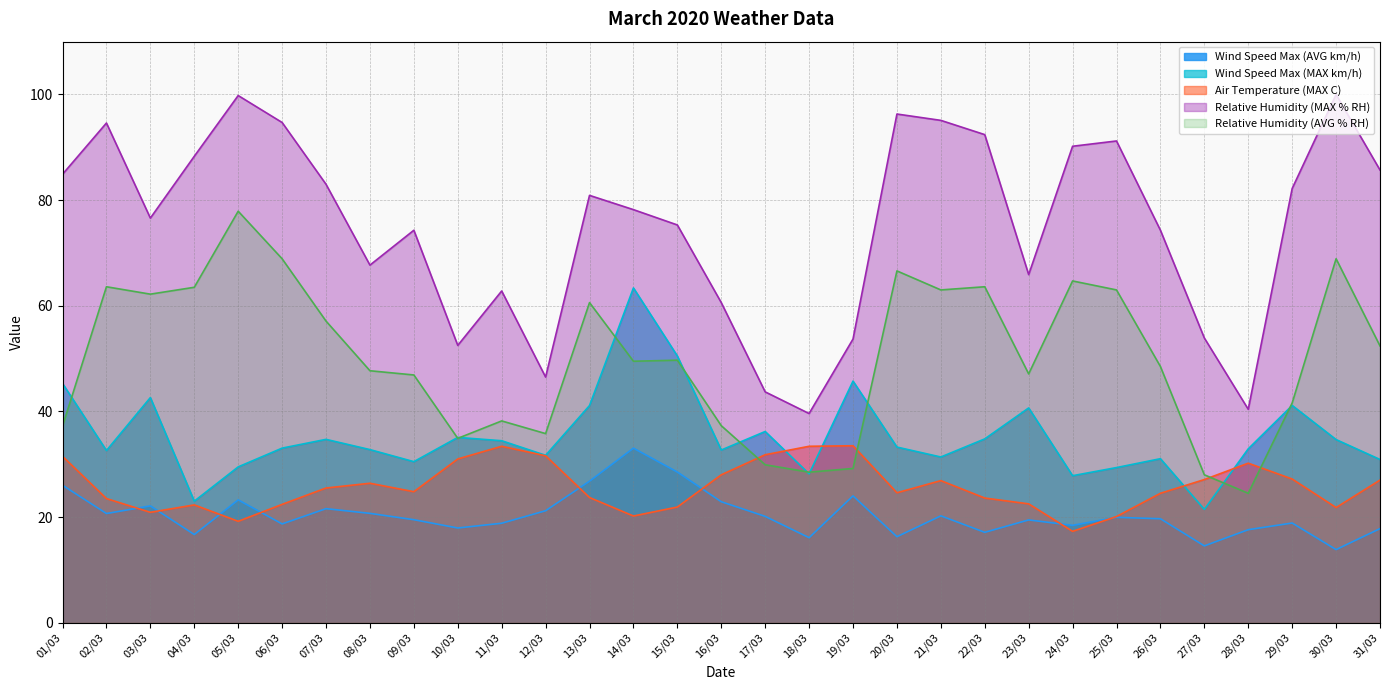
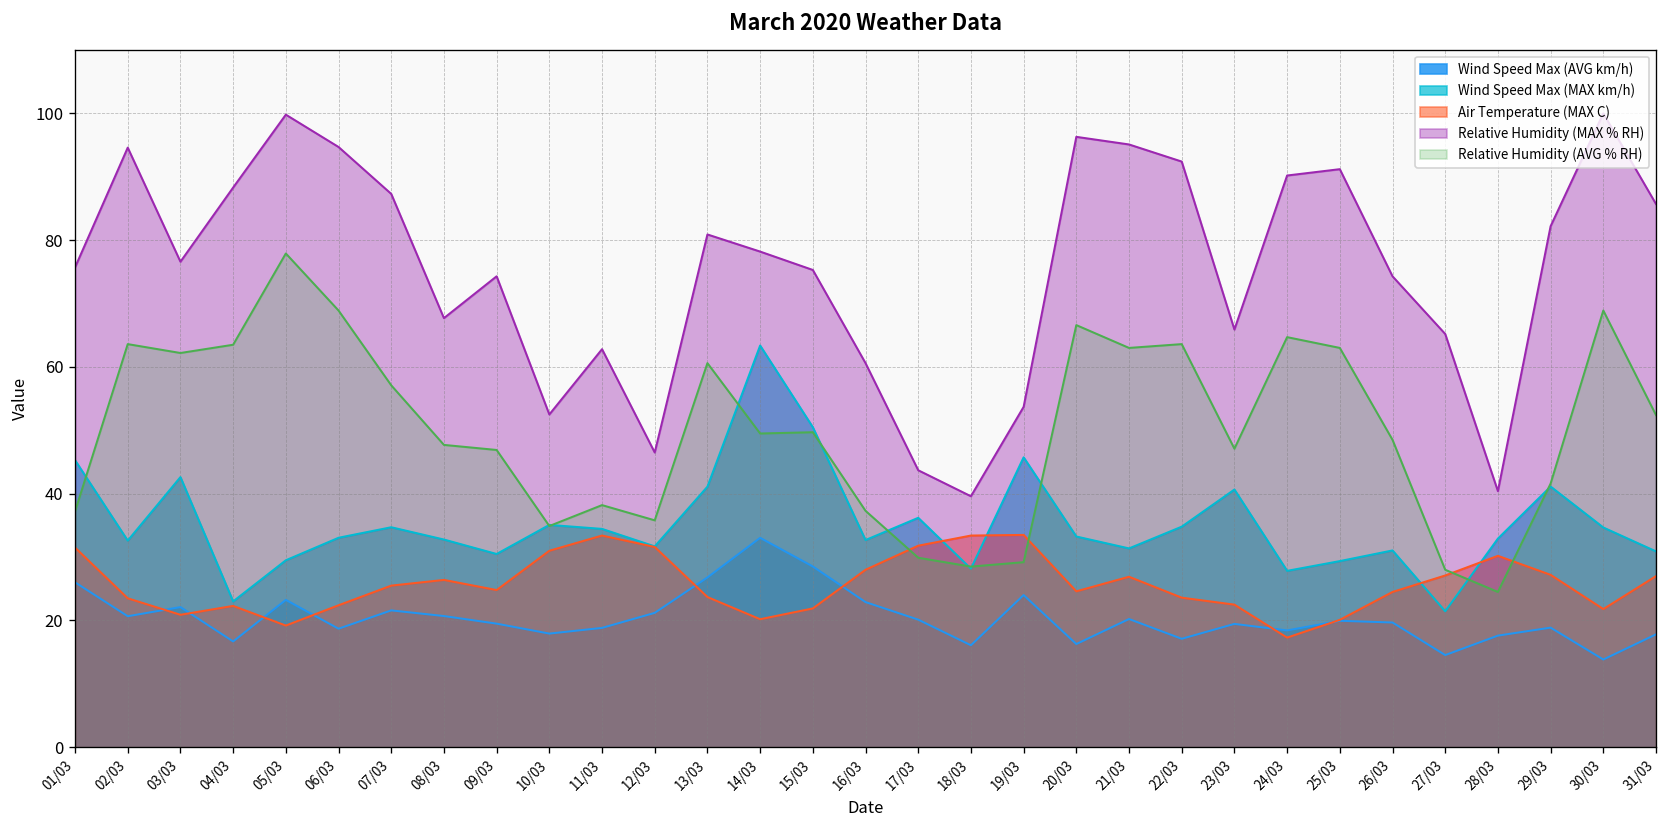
  {
    "Air Temperature (MAX C)": {
      "01/03": 32,
      "02/03": 24,
      "03/03": 21,
      "04/03": 22,
      "05/03": 19,
      "06/03": 22,
      "07/03": 26,
      "08/03": 26,
      "09/03": 25,
      "10/03": 31,
      "11/03": 33,
      "13/03": 24,
      "14/03": 20,
      "15/03": 22,
      "16/03": 28,
      "17/03": 32,
      "18/03": 33,
      "19/03": 34,
      "20/03": 25,
      "21/03": 27,
      "22/03": 24,
      "23/03": 23,
      "24/03": 17,
      "26/03": 25,
      "27/03": 27,
      "28/03": 30,
      "29/03": 27,
      "30/03": 22,
      "31/03": 27
    },
    "Relative Humidity (MAX % RH)": {
-     "01/03": 85,
+     "01/03": 76,
      "02/03": 95,
      "03/03": 77,
      "04/03": 88,
      "05/03": 100,
      "06/03": 95,
-     "07/03": 83,
+     "07/03": 87,
      "08/03": 68,
      "09/03": 74,
      "10/03": 53,
      "11/03": 63,
      "12/03": 47,
      "13/03": 81,
      "14/03": 78,
      "15/03": 75,
      "16/03": 61,
      "17/03": 44,
      "18/03": 40,
      "19/03": 54,
      "20/03": 96,
      "21/03": 95,
      "22/03": 92,
      "23/03": 66,
      "24/03": 90,
      "25/03": 91,
      "26/03": 74,
-     "27/03": 54,
+     "27/03": 65,
      "28/03": 40,
      "29/03": 82,
      "31/03": 86
    },
    "Relative Humidity (AVG % RH)": {
      "01/03": 37,
      "02/03": 64,
      "03/03": 62,
      "04/03": 64,
      "05/03": 78,
      "06/03": 69,
      "07/03": 57,
      "08/03": 48,
      "09/03": 47,
      "11/03": 38,
      "12/03": 36,
      "13/03": 61,
      "14/03": 50,
      "15/03": 50,
      "16/03": 37,
      "17/03": 30,
      "19/03": 29,
      "20/03": 67,
      "21/03": 63,
      "22/03": 64,
      "23/03": 47,
      "24/03": 65,
      "25/03": 63,
      "26/03": 49,
      "27/03": 28,
      "28/03": 25,
      "30/03": 69,
      "31/03": 52
    }
  }
